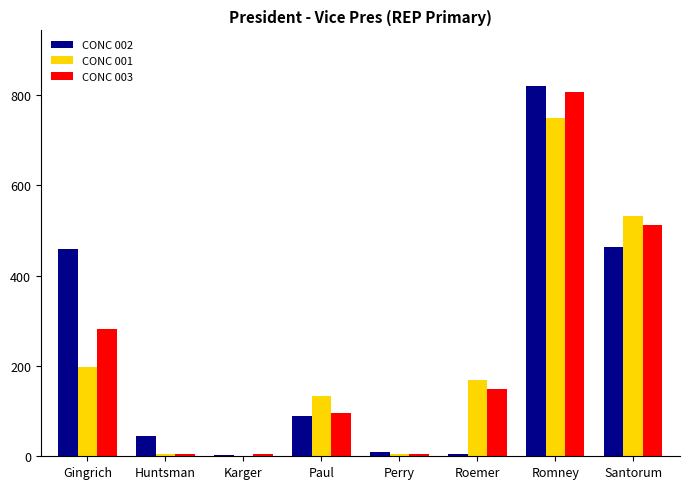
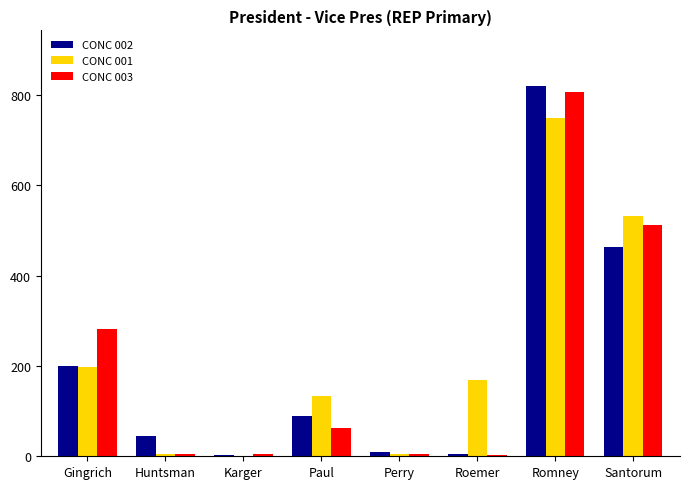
  {
    "CONC 002": {
-     "Gingrich": 460,
+     "Gingrich": 200,
      "Huntsman": 50,
      "Paul": 90,
      "Perry": 10,
      "Romney": 820,
      "Santorum": 460
    },
    "CONC 001": {
      "Gingrich": 200,
      "Huntsman": 10,
      "Karger": 0,
      "Paul": 130,
      "Perry": 10,
      "Roemer": 170,
      "Romney": 750,
      "Santorum": 530
    },
    "CONC 003": {
      "Gingrich": 280,
-     "Paul": 100,
+     "Paul": 60,
      "Perry": 10,
-     "Roemer": 150,
+     "Roemer": 0,
      "Romney": 810,
      "Santorum": 510
    }
  }
